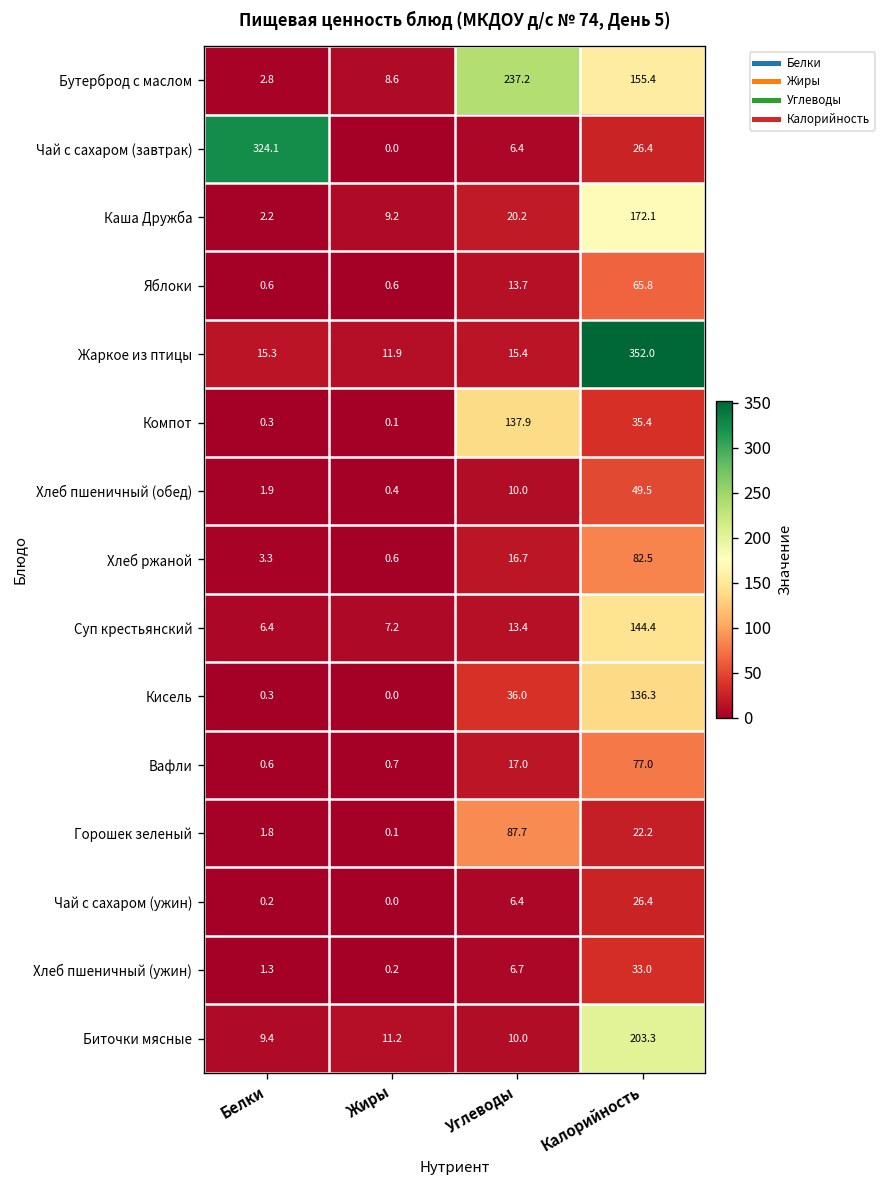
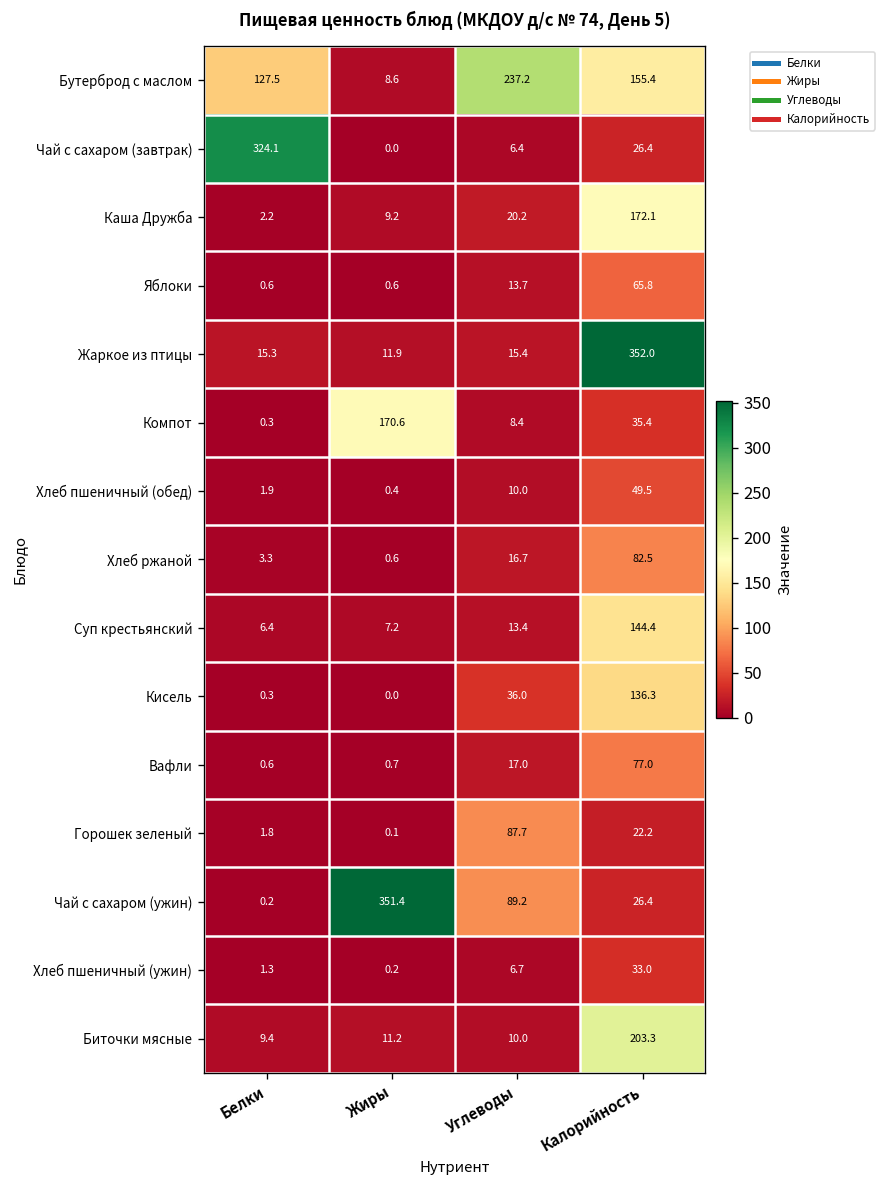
  {
    "Бутерброд с маслом": {
-     "Белки": 2.8,
+     "Белки": 127.5,
      "Жиры": 8.6,
      "Углеводы": 237.2,
      "Калорийность": 155.4
    },
    "Чай с сахаром (завтрак)": {
      "Белки": 324.1,
      "Жиры": 0.0,
      "Углеводы": 6.4,
      "Калорийность": 26.4
    },
    "Каша Дружба": {
      "Белки": 2.2,
      "Жиры": 9.2,
      "Углеводы": 20.2,
      "Калорийность": 172.1
    },
    "Яблоки": {
      "Белки": 0.6,
      "Жиры": 0.6,
      "Углеводы": 13.7,
      "Калорийность": 65.8
    },
    "Жаркое из птицы": {
      "Белки": 15.3,
      "Жиры": 11.9,
      "Углеводы": 15.4,
      "Калорийность": 352.0
    },
    "Компот": {
      "Белки": 0.3,
-     "Жиры": 0.1,
-     "Углеводы": 137.9,
+     "Жиры": 170.6,
+     "Углеводы": 8.4,
      "Калорийность": 35.4
    },
    "Хлеб пшеничный (обед)": {
      "Белки": 1.9,
      "Жиры": 0.4,
      "Углеводы": 10.0,
      "Калорийность": 49.5
    },
    "Хлеб ржаной": {
      "Белки": 3.3,
      "Жиры": 0.6,
      "Углеводы": 16.7,
      "Калорийность": 82.5
    },
    "Суп крестьянский": {
      "Белки": 6.4,
      "Жиры": 7.2,
      "Углеводы": 13.4,
      "Калорийность": 144.4
    },
    "Кисель": {
      "Белки": 0.3,
      "Жиры": 0.0,
      "Углеводы": 36.0,
      "Калорийность": 136.3
    },
    "Вафли": {
      "Белки": 0.6,
      "Жиры": 0.7,
      "Углеводы": 17.0,
      "Калорийность": 77.0
    },
    "Горошек зеленый": {
      "Белки": 1.8,
      "Жиры": 0.1,
      "Углеводы": 87.7,
      "Калорийность": 22.2
    },
    "Чай с сахаром (ужин)": {
      "Белки": 0.2,
-     "Жиры": 0.0,
-     "Углеводы": 6.4,
+     "Жиры": 351.4,
+     "Углеводы": 89.2,
      "Калорийность": 26.4
    },
    "Хлеб пшеничный (ужин)": {
      "Белки": 1.3,
      "Жиры": 0.2,
      "Углеводы": 6.7,
      "Калорийность": 33.0
    },
    "Биточки мясные": {
      "Белки": 9.4,
      "Жиры": 11.2,
      "Углеводы": 10.0,
      "Калорийность": 203.3
    }
  }
